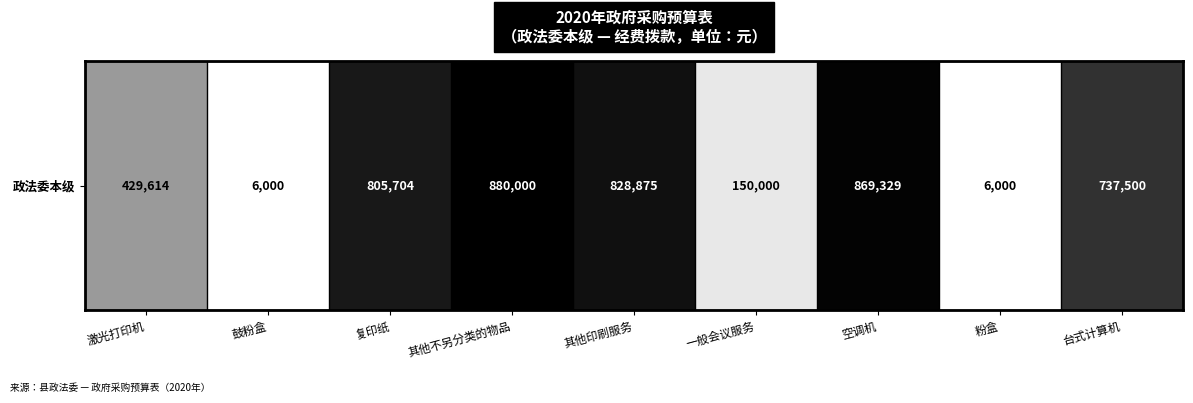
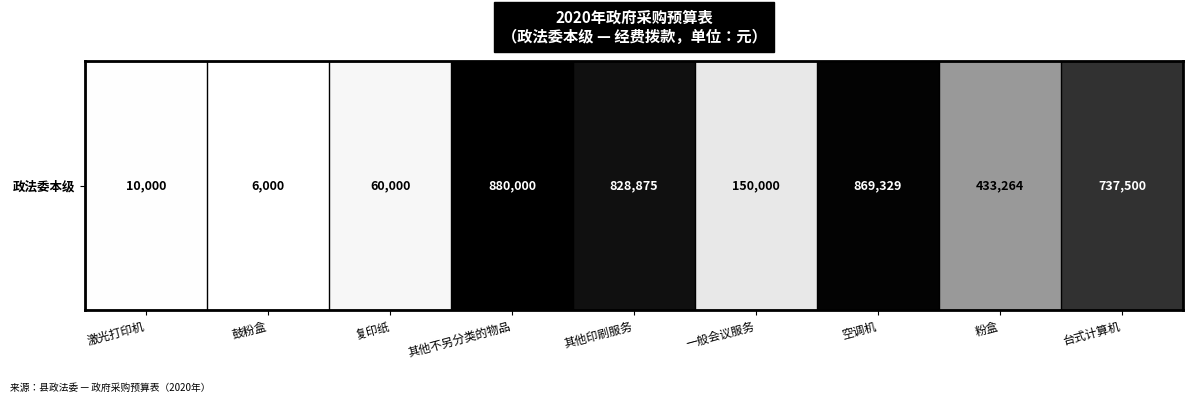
  {
    "政法委本级": {
-     "激光打印机": "429,614",
+     "激光打印机": "10,000",
      "鼓粉盒": "6,000",
-     "复印纸": "805,704",
+     "复印纸": "60,000",
      "其他不另分类的物品": "880,000",
      "其他印刷服务": "828,875",
      "一般会议服务": "150,000",
      "空调机": "869,329",
-     "粉盒": "6,000",
+     "粉盒": "433,264",
      "台式计算机": "737,500"
    }
  }
